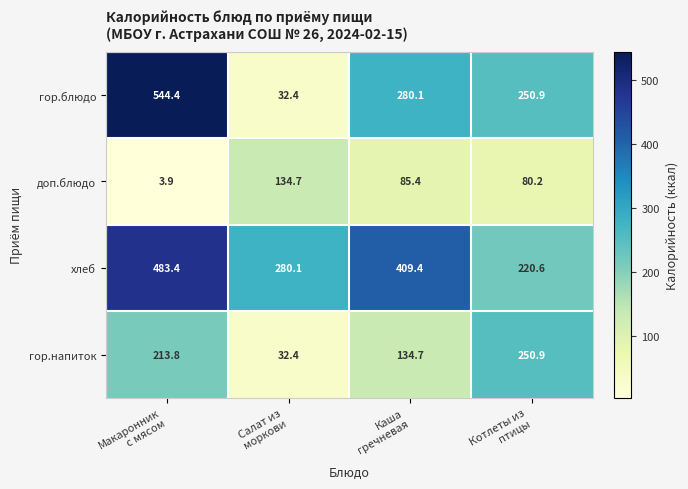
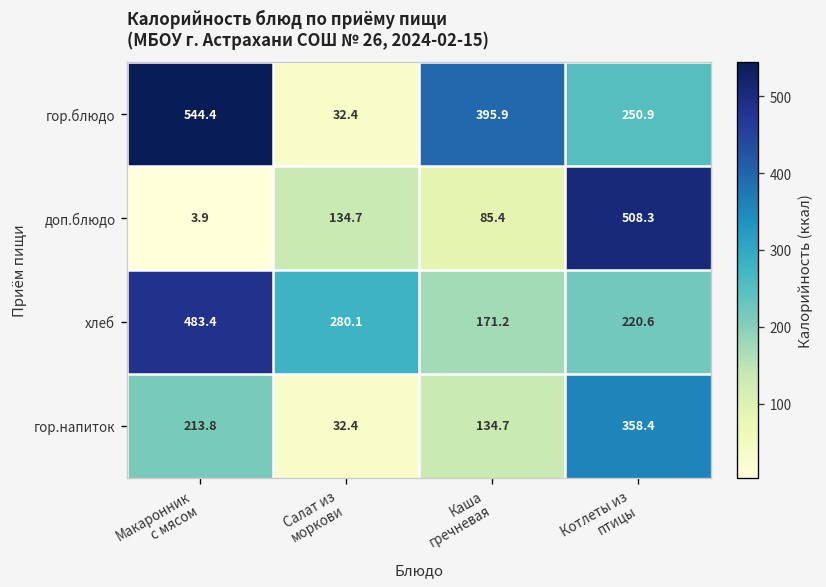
  {
    "гор.блюдо": {
      "Макаронник с мясом": 544.4,
      "Салат из моркови": 32.4,
-     "Каша гречневая": 280.1,
+     "Каша гречневая": 395.9,
      "Котлеты из птицы": 250.9
    },
    "доп.блюдо": {
      "Макаронник с мясом": 3.9,
      "Салат из моркови": 134.7,
      "Каша гречневая": 85.4,
-     "Котлеты из птицы": 80.2
+     "Котлеты из птицы": 508.3
    },
    "хлеб": {
      "Макаронник с мясом": 483.4,
      "Салат из моркови": 280.1,
-     "Каша гречневая": 409.4,
+     "Каша гречневая": 171.2,
      "Котлеты из птицы": 220.6
    },
    "гор.напиток": {
      "Макаронник с мясом": 213.8,
      "Салат из моркови": 32.4,
      "Каша гречневая": 134.7,
-     "Котлеты из птицы": 250.9
+     "Котлеты из птицы": 358.4
    }
  }
